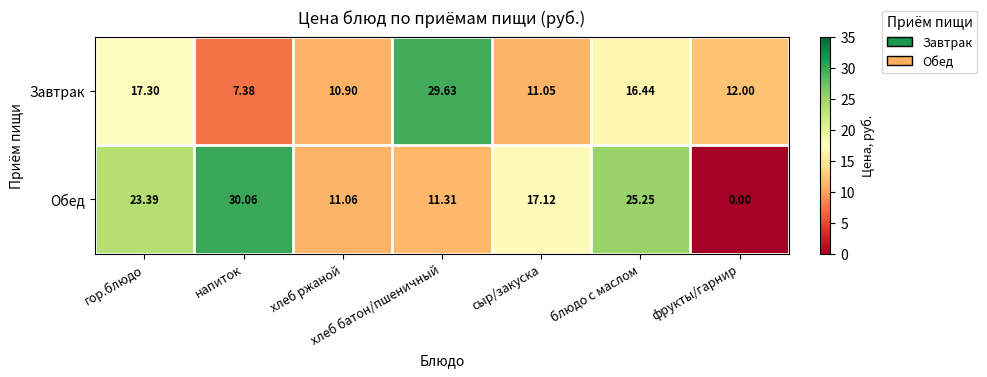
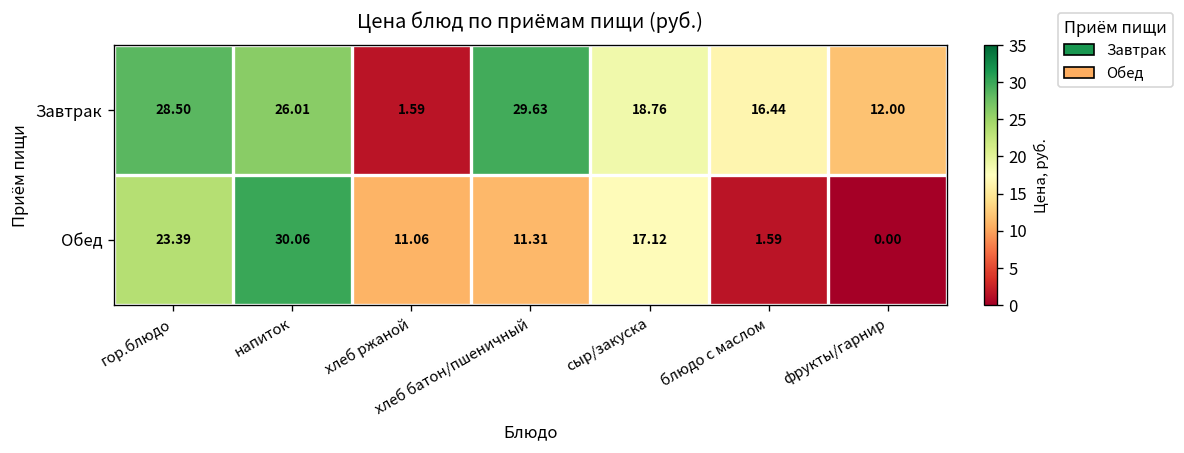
  {
    "Завтрак": {
-     "гор.блюдо": 17.30,
-     "напиток": 7.38,
-     "хлеб ржаной": 10.90,
+     "гор.блюдо": 28.50,
+     "напиток": 26.01,
+     "хлеб ржаной": 1.59,
      "хлеб батон/пшеничный": 29.63,
-     "сыр/закуска": 11.05,
+     "сыр/закуска": 18.76,
      "блюдо с маслом": 16.44,
      "фрукты/гарнир": 12.00
    },
    "Обед": {
      "гор.блюдо": 23.39,
      "напиток": 30.06,
      "хлеб ржаной": 11.06,
      "хлеб батон/пшеничный": 11.31,
      "сыр/закуска": 17.12,
-     "блюдо с маслом": 25.25,
+     "блюдо с маслом": 1.59,
      "фрукты/гарнир": 0.00
    }
  }
